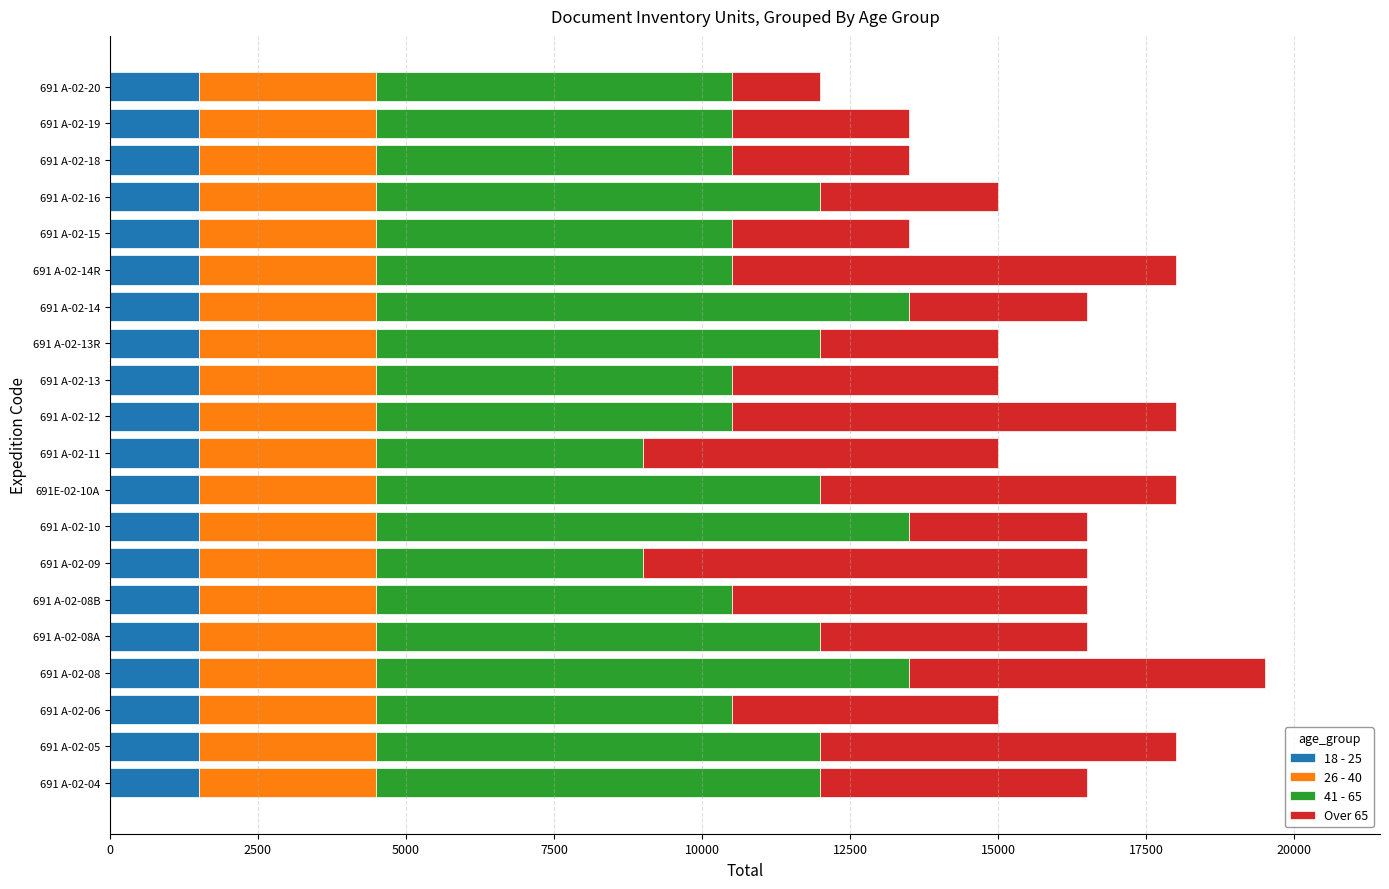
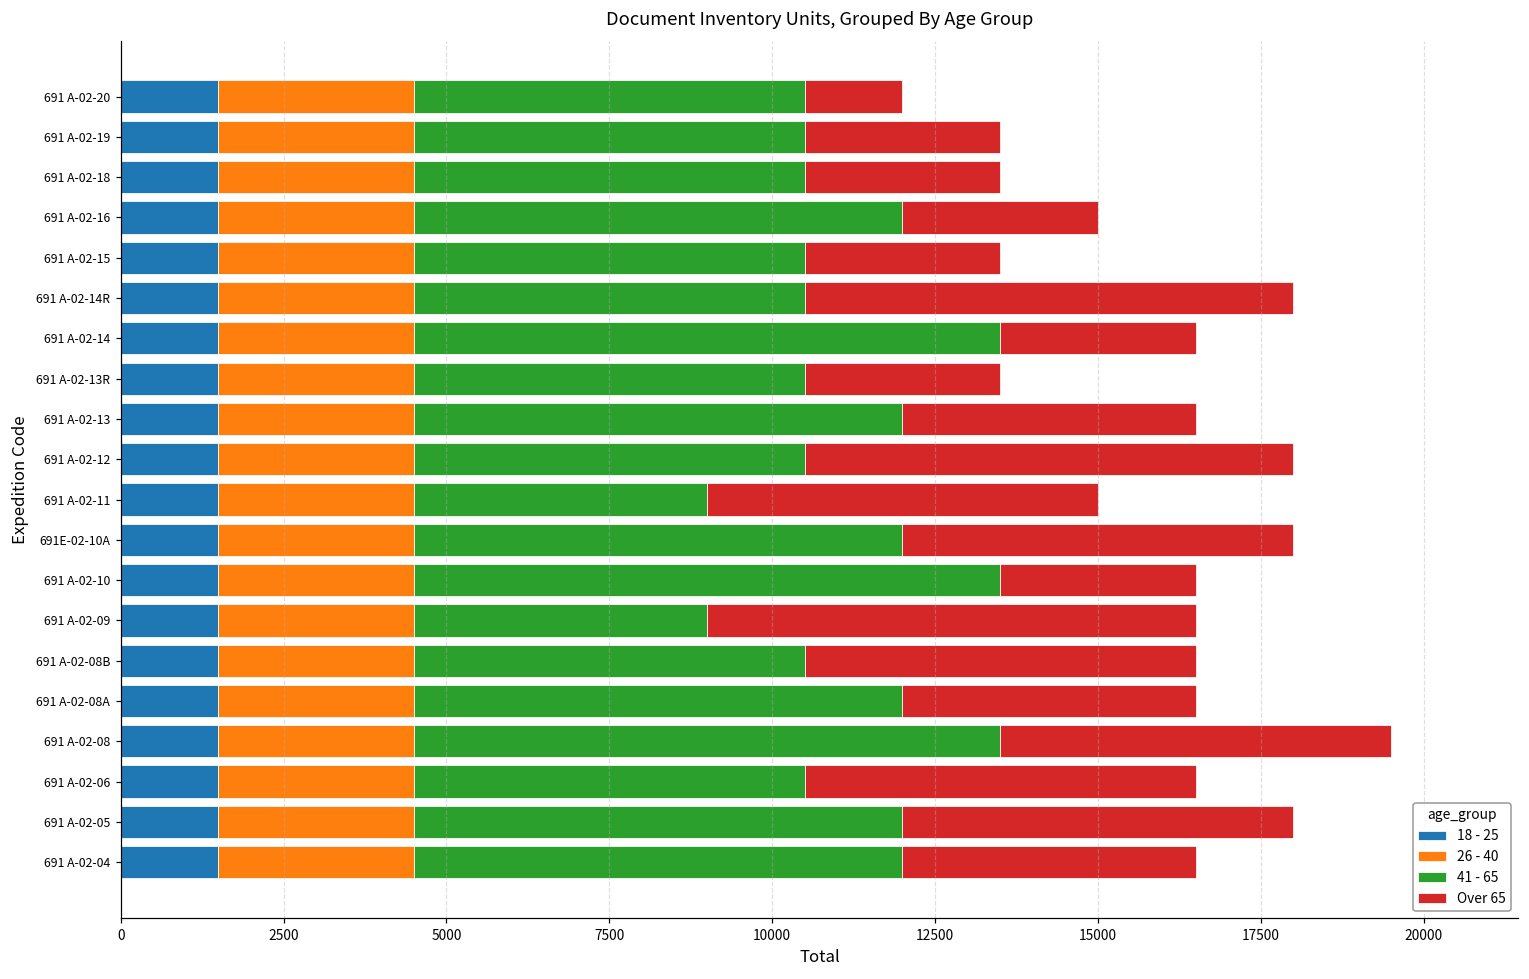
  {
    "18 - 25": {
      "691 A-02-20": 1500,
      "691 A-02-19": 1500,
      "691 A-02-18": 1500,
      "691 A-02-16": 1500,
      "691 A-02-15": 1500,
      "691 A-02-14R": 1500,
      "691 A-02-14": 1500,
      "691 A-02-13R": 1500,
      "691 A-02-13": 1500,
      "691 A-02-12": 1500,
      "691 A-02-11": 1500,
      "691E-02-10A": 1500,
      "691 A-02-10": 1500,
      "691 A-02-09": 1500,
      "691 A-02-08B": 1500,
      "691 A-02-08A": 1500,
      "691 A-02-08": 1500,
      "691 A-02-06": 1500,
      "691 A-02-05": 1500,
      "691 A-02-04": 1500
    },
    "26 - 40": {
      "691 A-02-20": 3000,
      "691 A-02-19": 3000,
      "691 A-02-18": 3000,
      "691 A-02-16": 3000,
      "691 A-02-15": 3000,
      "691 A-02-14R": 3000,
      "691 A-02-14": 3000,
      "691 A-02-13R": 3000,
      "691 A-02-13": 3000,
      "691 A-02-12": 3000,
      "691 A-02-11": 3000,
      "691E-02-10A": 3000,
      "691 A-02-10": 3000,
      "691 A-02-09": 3000,
      "691 A-02-08B": 3000,
      "691 A-02-08A": 3000,
      "691 A-02-08": 3000,
      "691 A-02-06": 3000,
      "691 A-02-05": 3000,
      "691 A-02-04": 3000
    },
    "41 - 65": {
      "691 A-02-20": 6000,
      "691 A-02-19": 6000,
      "691 A-02-18": 6000,
      "691 A-02-16": 7500,
      "691 A-02-15": 6000,
      "691 A-02-14R": 6000,
      "691 A-02-14": 9000,
-     "691 A-02-13R": 7500,
-     "691 A-02-13": 6000,
+     "691 A-02-13R": 6000,
+     "691 A-02-13": 7500,
      "691 A-02-12": 6000,
      "691 A-02-11": 4500,
      "691E-02-10A": 7500,
      "691 A-02-10": 9000,
      "691 A-02-09": 4500,
      "691 A-02-08B": 6000,
      "691 A-02-08A": 7500,
      "691 A-02-08": 9000,
      "691 A-02-06": 6000,
      "691 A-02-05": 7500,
      "691 A-02-04": 7500
    },
    "Over 65": {
      "691 A-02-20": 1500,
      "691 A-02-19": 3000,
      "691 A-02-18": 3000,
      "691 A-02-16": 3000,
      "691 A-02-15": 3000,
      "691 A-02-14R": 7500,
      "691 A-02-14": 3000,
      "691 A-02-13R": 3000,
      "691 A-02-13": 4500,
      "691 A-02-12": 7500,
      "691 A-02-11": 6000,
      "691E-02-10A": 6000,
      "691 A-02-10": 3000,
      "691 A-02-09": 7500,
      "691 A-02-08B": 6000,
      "691 A-02-08A": 4500,
      "691 A-02-08": 6000,
-     "691 A-02-06": 4500,
+     "691 A-02-06": 6000,
      "691 A-02-05": 6000,
      "691 A-02-04": 4500
    }
  }
